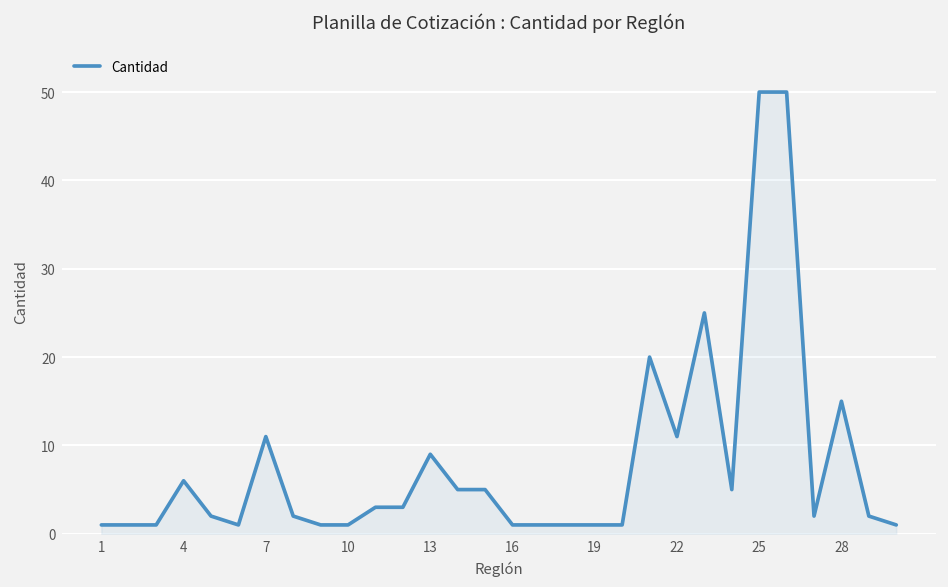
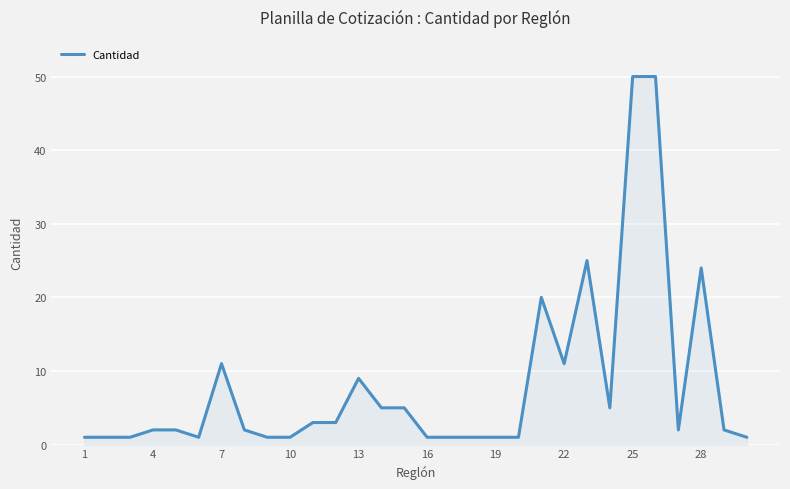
  {
    "1": 1,
-   "4": 6,
+   "4": 2,
    "7": 11,
    "10": 1,
    "13": 9,
    "16": 1,
    "19": 1,
    "22": 11,
    "25": 50,
-   "28": 15
+   "28": 24
  }
